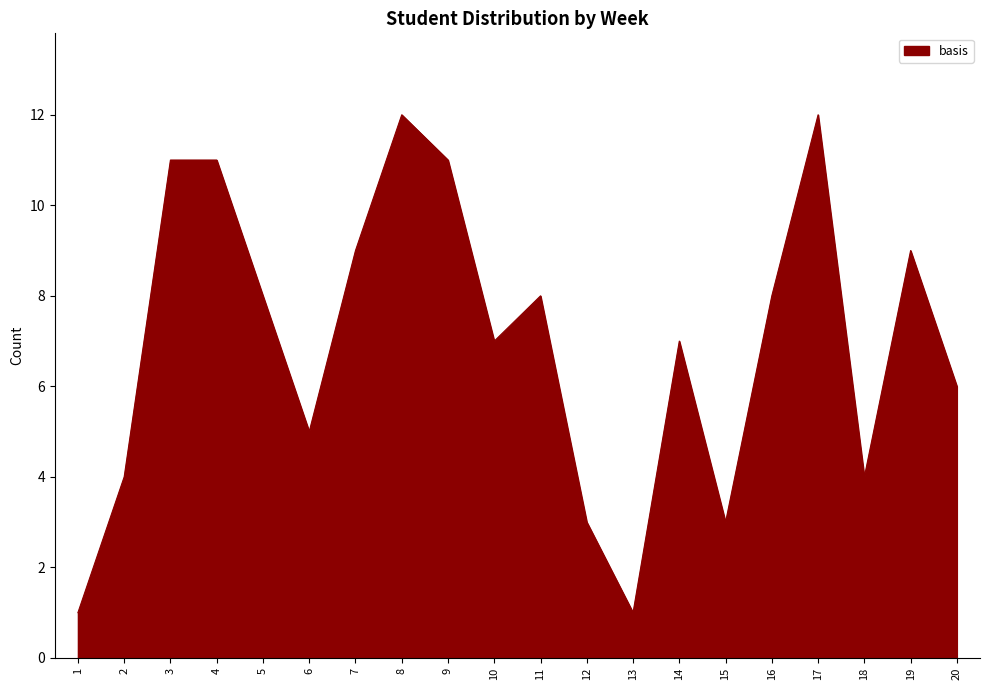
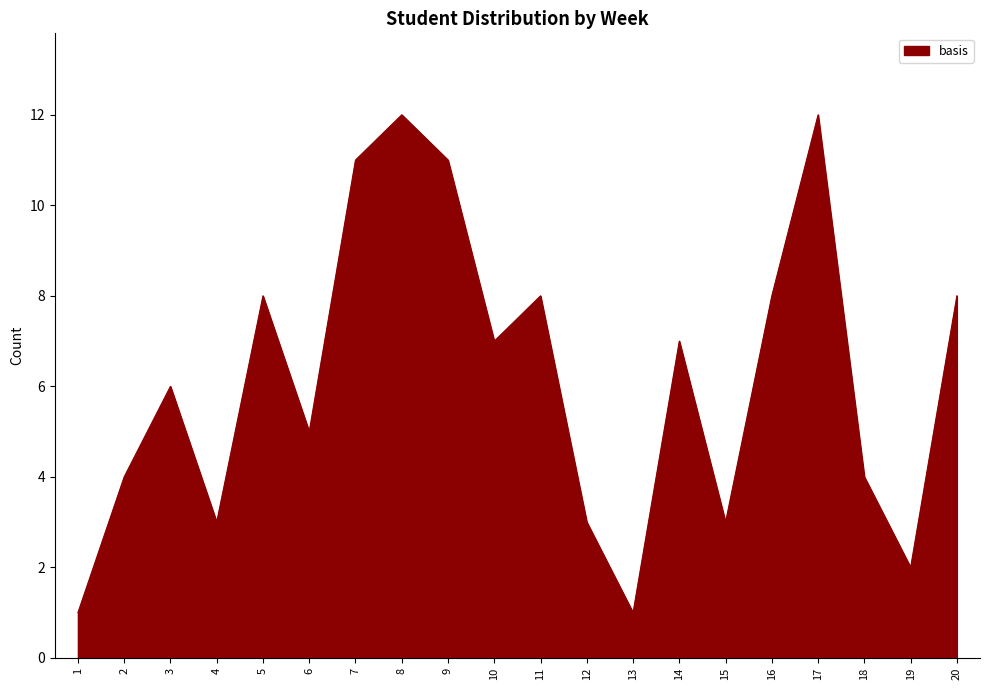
  {
    "1": 1,
    "2": 4,
-   "3": 11,
-   "4": 11,
+   "3": 6,
+   "4": 3,
    "5": 8,
    "6": 5,
-   "7": 9,
+   "7": 11,
    "8": 12,
    "9": 11,
    "10": 7,
    "11": 8,
    "12": 3,
    "13": 1,
    "14": 7,
    "15": 3,
    "16": 8,
    "17": 12,
    "18": 4,
-   "19": 9,
-   "20": 6
+   "19": 2,
+   "20": 8
  }
